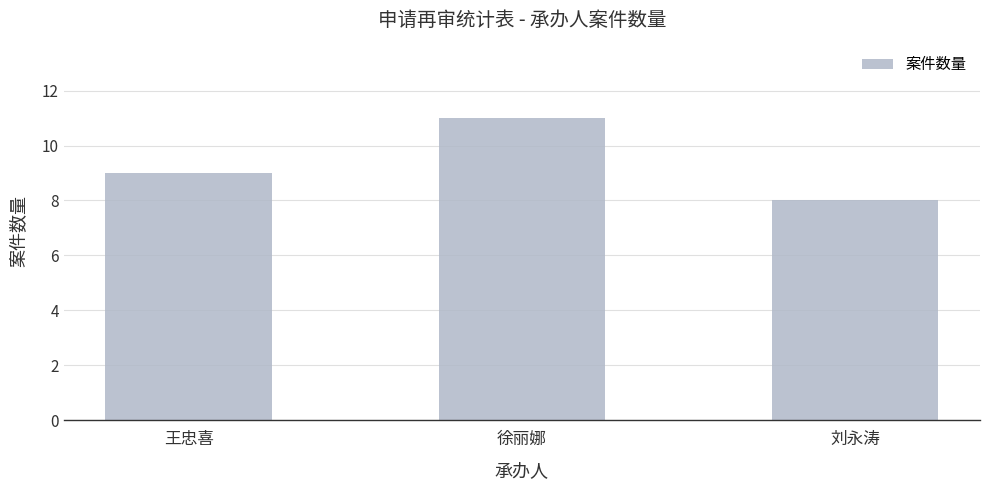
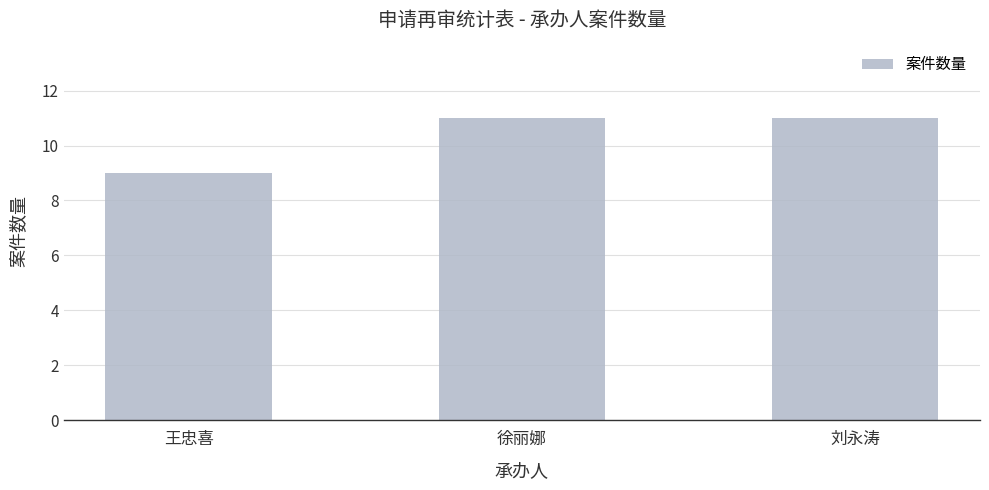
  {
    "王忠喜": 9,
    "徐丽娜": 11,
-   "刘永涛": 8
+   "刘永涛": 11
  }
